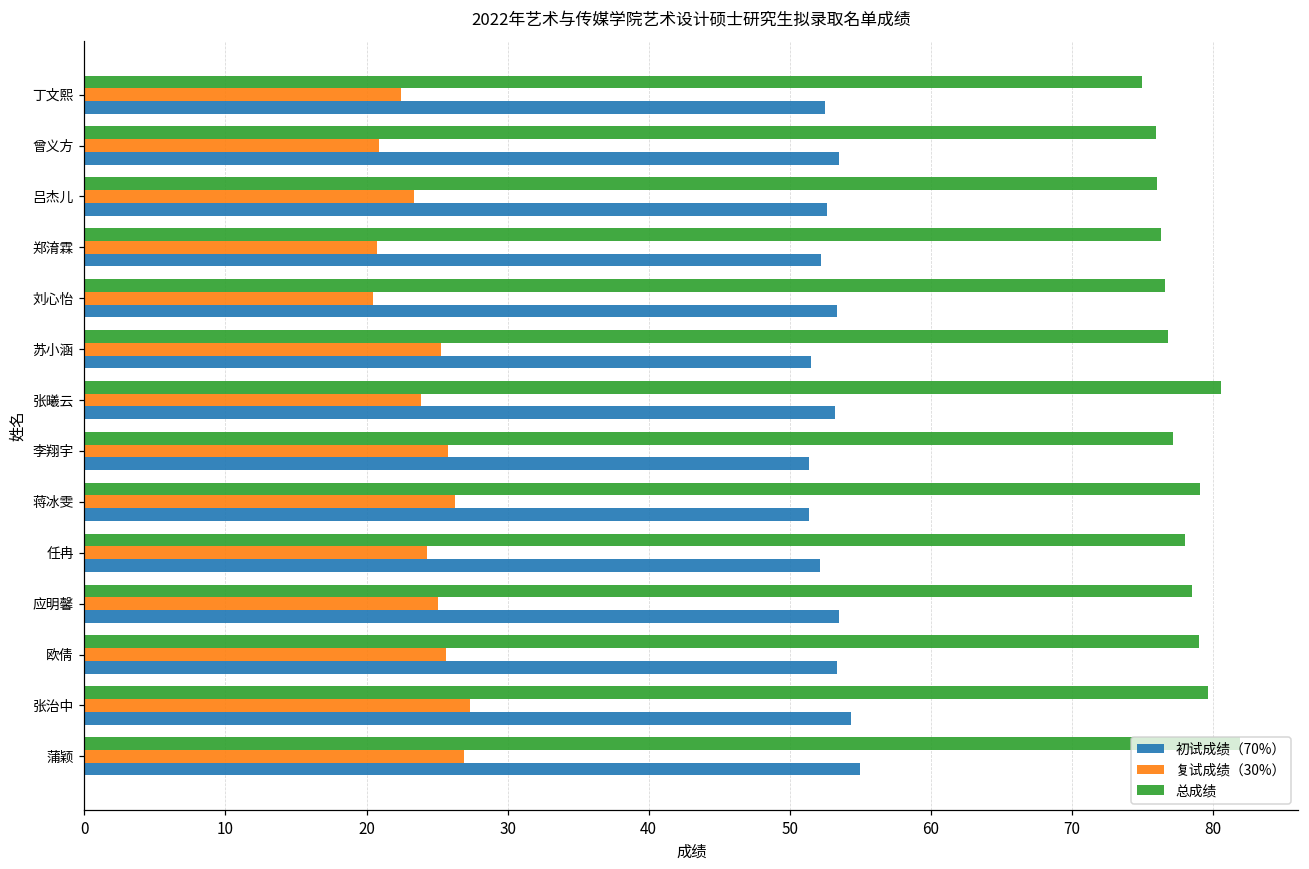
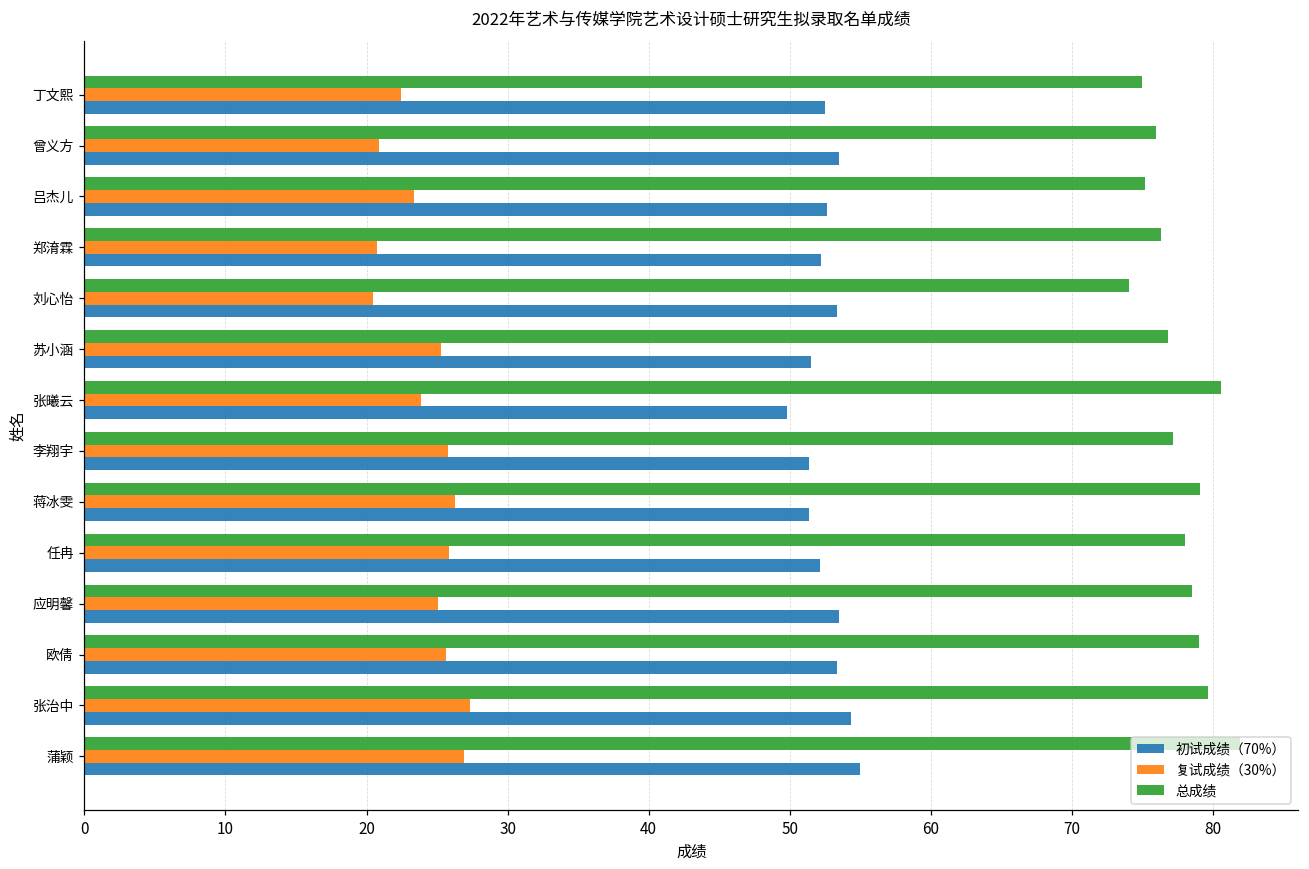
  {
    "初试成绩（70%）": {
      "丁文熙": 52.5,
      "曾义方": 53.5,
      "吕杰儿": 52.6,
      "郑淯霖": 52.2,
      "刘心怡": 53.3,
      "苏小涵": 51.5,
-     "张曦云": 53.2,
+     "张曦云": 49.8,
      "李翔宇": 51.4,
      "蒋冰雯": 51.4,
      "任冉": 52.2,
      "应明馨": 53.5,
      "欧倩": 53.3,
      "张治中": 54.3,
      "蒲颖": 55.0
    },
    "复试成绩（30%）": {
      "丁文熙": 22.5,
      "曾义方": 20.9,
      "吕杰儿": 23.4,
      "郑淯霖": 20.8,
      "刘心怡": 20.5,
      "苏小涵": 25.3,
      "张曦云": 23.9,
      "李翔宇": 25.8,
      "蒋冰雯": 26.3,
-     "任冉": 24.3,
+     "任冉": 25.8,
      "应明馨": 25.0,
      "欧倩": 25.7,
      "张治中": 27.3,
      "蒲颖": 26.9
    },
    "总成绩": {
      "丁文熙": 75.0,
      "曾义方": 76.0,
-     "吕杰儿": 76.0,
+     "吕杰儿": 75.2,
      "郑淯霖": 76.3,
-     "刘心怡": 76.6,
+     "刘心怡": 74.0,
      "苏小涵": 76.8,
      "张曦云": 80.6,
      "李翔宇": 77.2,
      "蒋冰雯": 79.1,
      "任冉": 78.0,
      "应明馨": 78.5,
      "欧倩": 79.0,
      "张治中": 79.7
    }
  }
